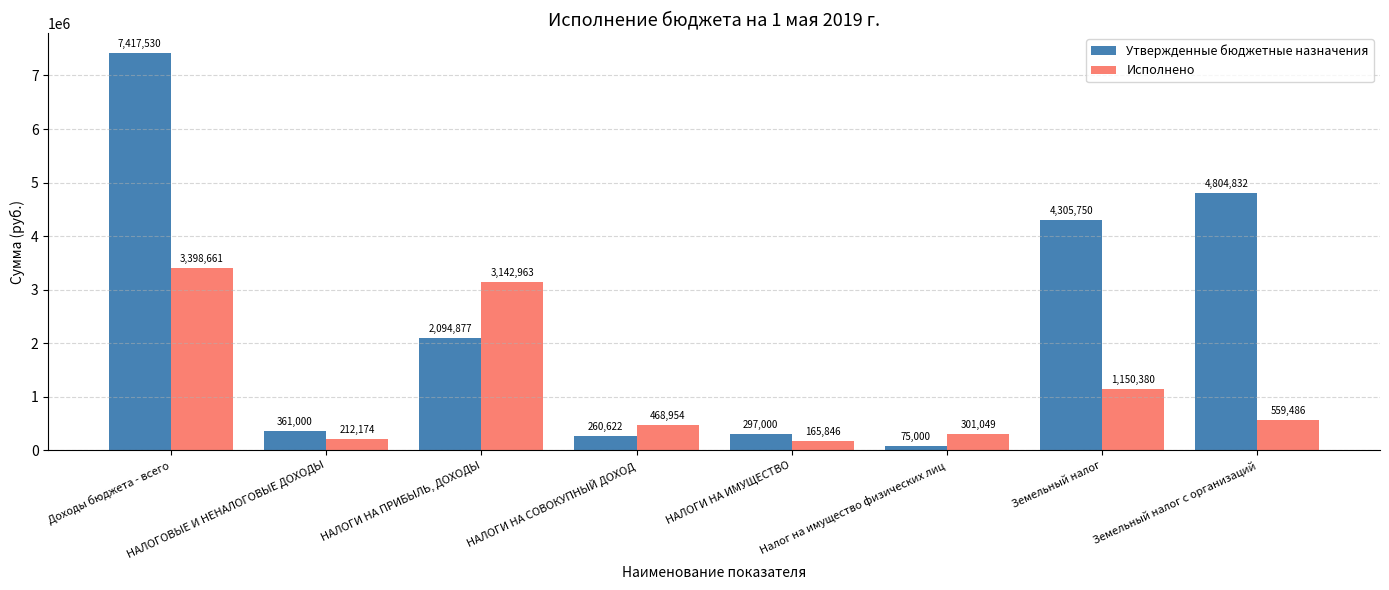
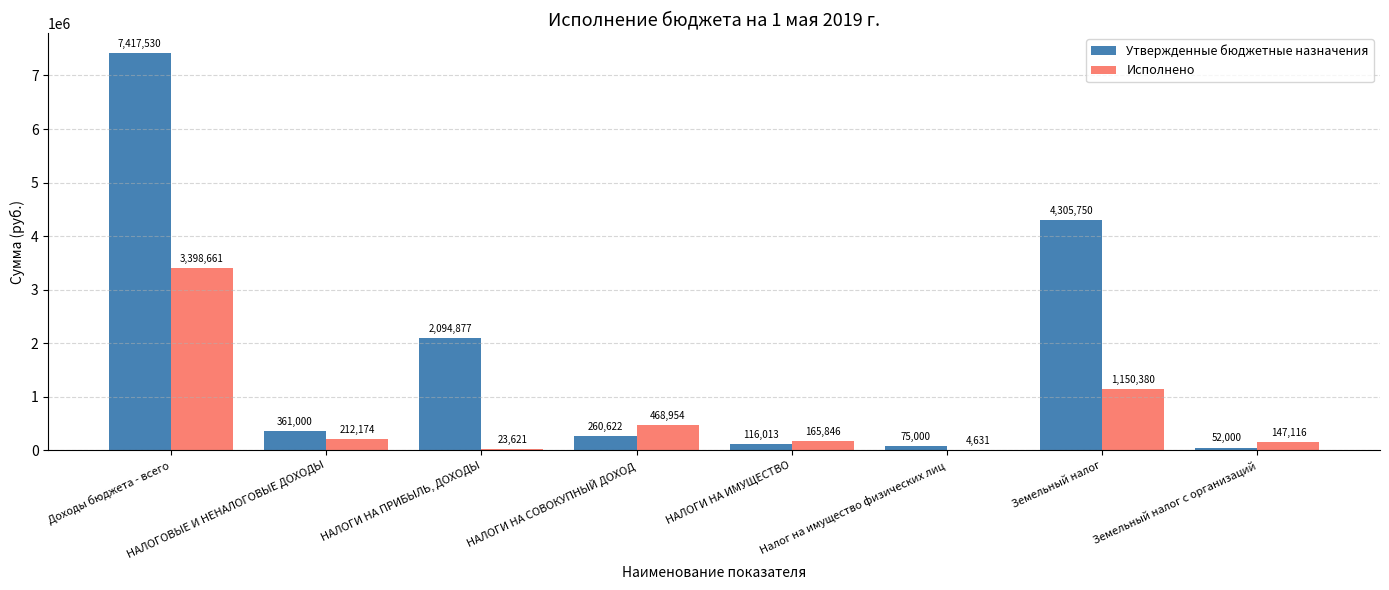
  {
    "Утвержденные бюджетные назначения": {
      "Доходы бюджета - всего": "7,417,530",
      "НАЛОГОВЫЕ И НЕНАЛОГОВЫЕ ДОХОДЫ": "361,000",
      "НАЛОГИ НА ПРИБЫЛЬ, ДОХОДЫ": "2,094,877",
      "НАЛОГИ НА СОВОКУПНЫЙ ДОХОД": "260,622",
-     "НАЛОГИ НА ИМУЩЕСТВО": "297,000",
+     "НАЛОГИ НА ИМУЩЕСТВО": "116,013",
      "Налог на имущество физических лиц": "75,000",
      "Земельный налог": "4,305,750",
-     "Земельный налог с организаций": "4,804,832"
+     "Земельный налог с организаций": "52,000"
    },
    "Исполнено": {
      "Доходы бюджета - всего": "3,398,661",
      "НАЛОГОВЫЕ И НЕНАЛОГОВЫЕ ДОХОДЫ": "212,174",
-     "НАЛОГИ НА ПРИБЫЛЬ, ДОХОДЫ": "3,142,963",
+     "НАЛОГИ НА ПРИБЫЛЬ, ДОХОДЫ": "23,621",
      "НАЛОГИ НА СОВОКУПНЫЙ ДОХОД": "468,954",
      "НАЛОГИ НА ИМУЩЕСТВО": "165,846",
-     "Налог на имущество физических лиц": "301,049",
+     "Налог на имущество физических лиц": "4,631",
      "Земельный налог": "1,150,380",
-     "Земельный налог с организаций": "559,486"
+     "Земельный налог с организаций": "147,116"
    }
  }
